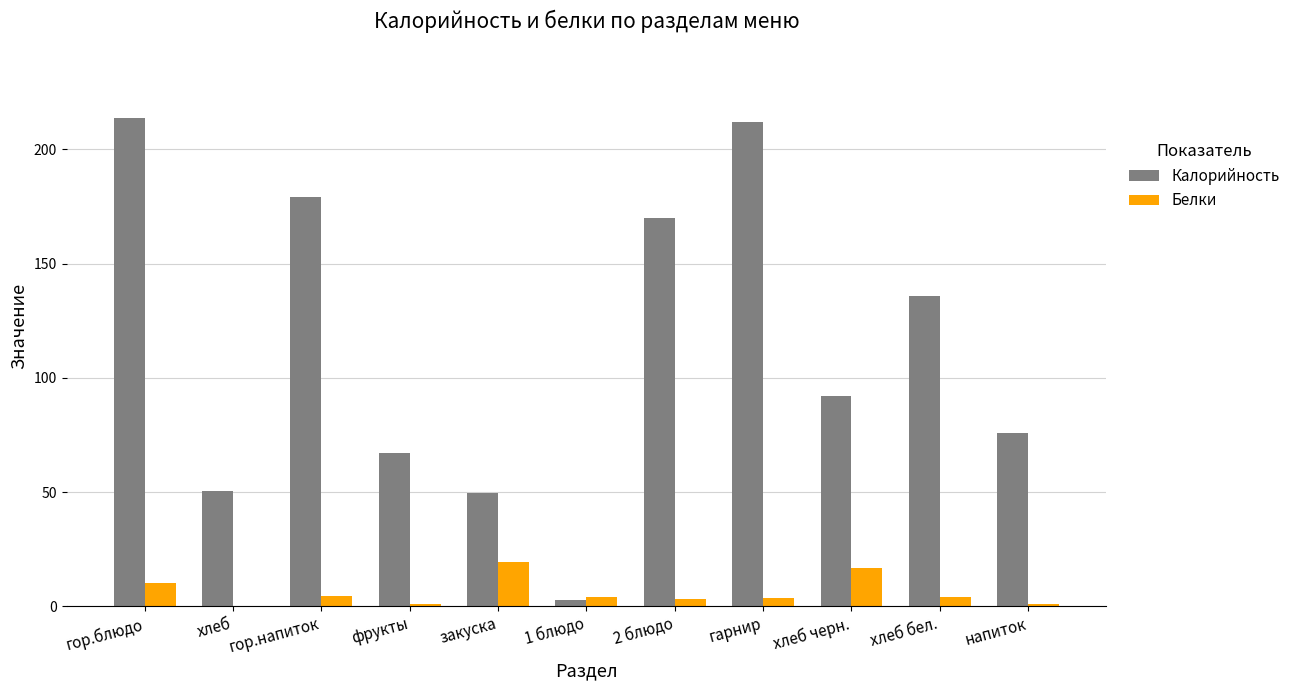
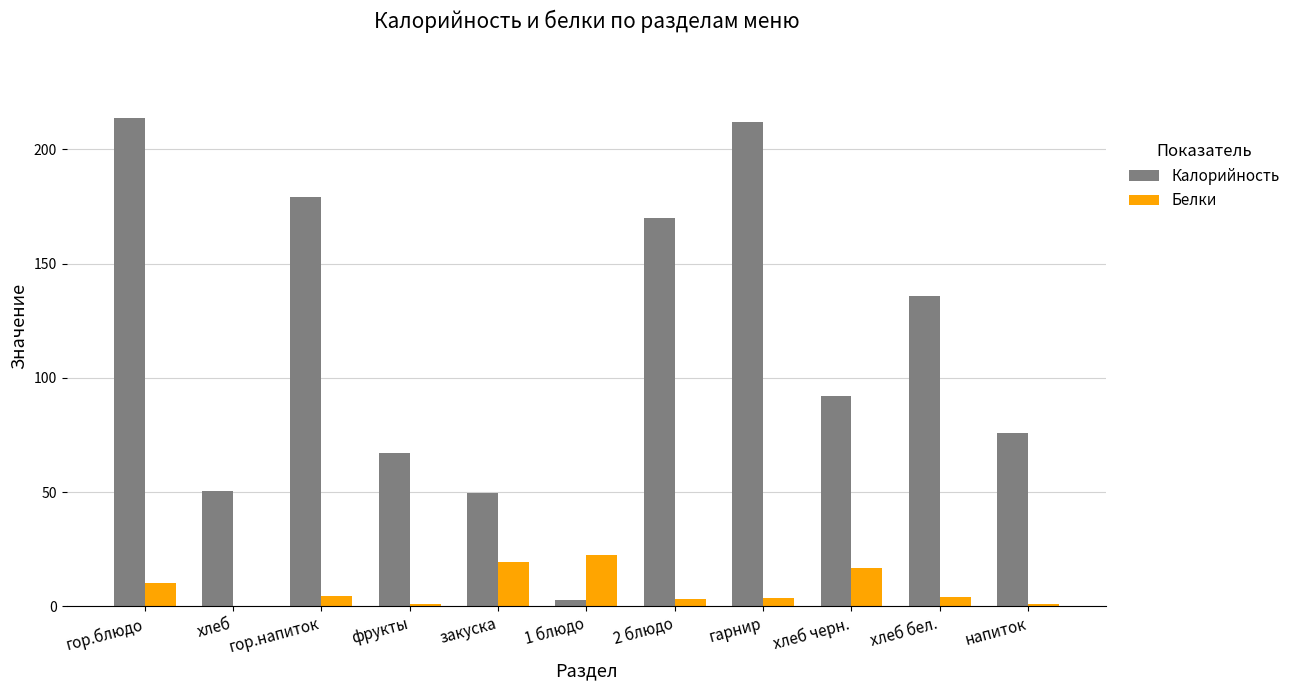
  {
    "Калорийность": {
      "гор.блюдо": 214,
      "хлеб": 50,
      "гор.напиток": 179,
      "фрукты": 67,
      "закуска": 50,
      "1 блюдо": 3,
      "2 блюдо": 170,
      "гарнир": 212,
      "хлеб черн.": 92,
      "хлеб бел.": 136,
      "напиток": 76
    },
    "Белки": {
      "гор.блюдо": 10,
      "гор.напиток": 4,
      "закуска": 20,
-     "1 блюдо": 4,
+     "1 блюдо": 22,
      "2 блюдо": 3,
      "гарнир": 4,
      "хлеб черн.": 17,
      "хлеб бел.": 4
    }
  }
